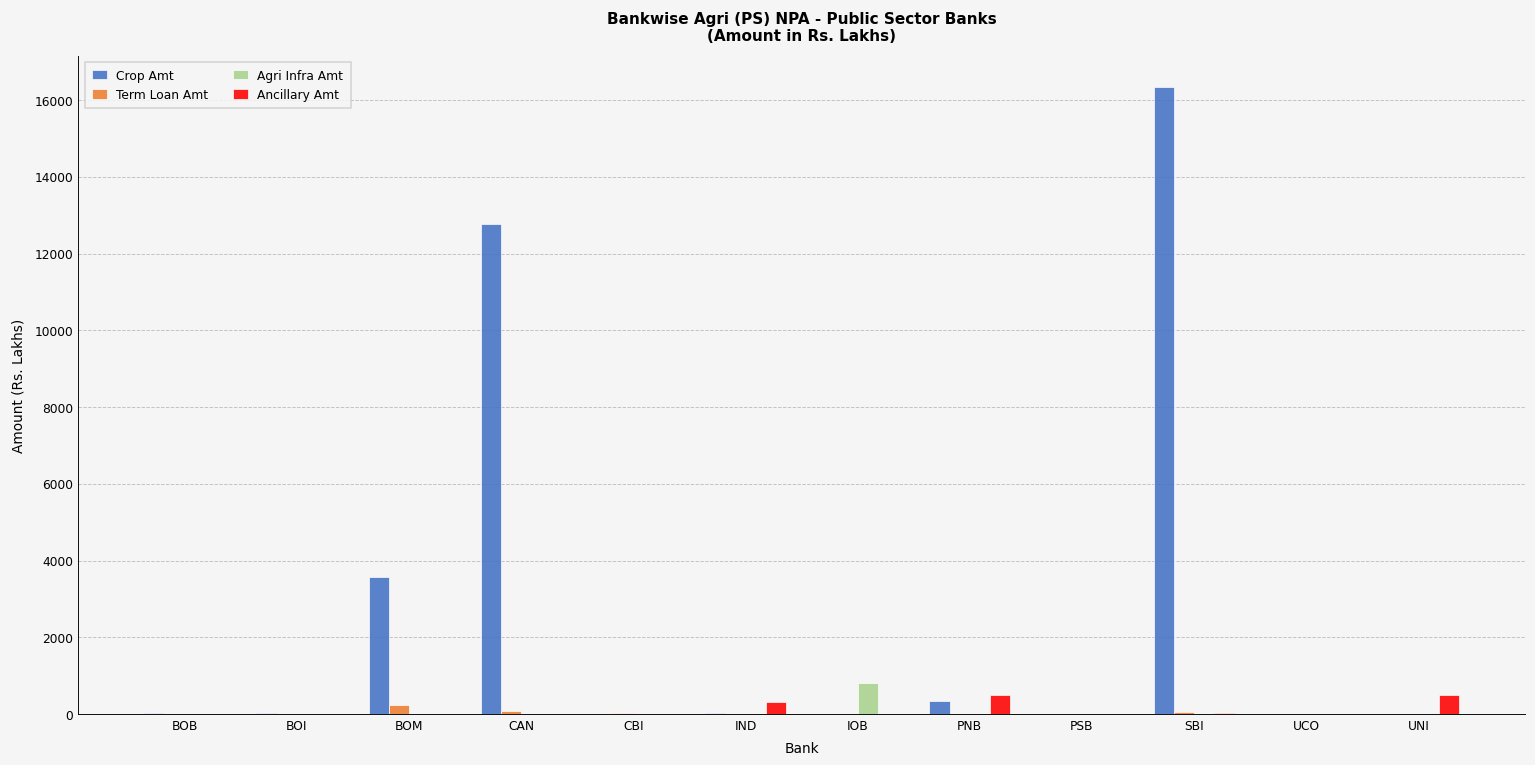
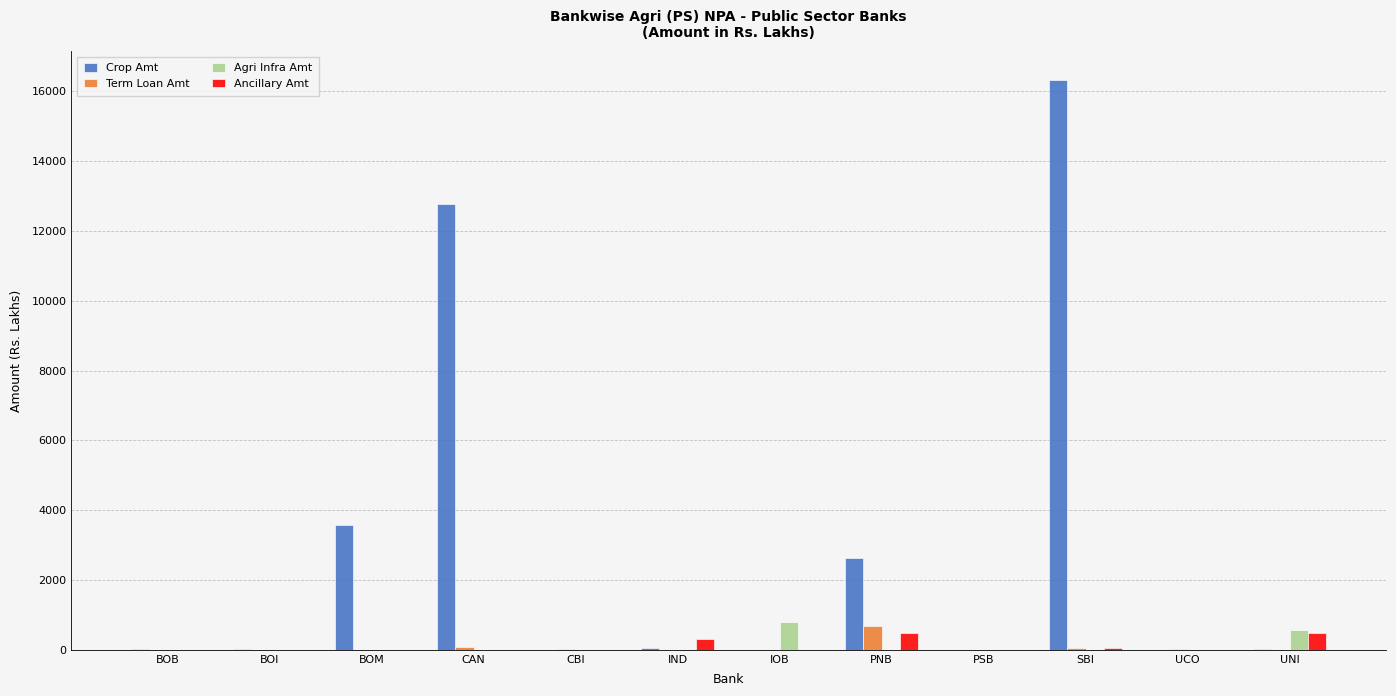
  {
    "Crop Amt": {
      "BOM": 3600,
      "CAN": 12800,
      "CBI": 0,
      "IOB": 0,
-     "PNB": 300,
+     "PNB": 2600,
      "PSB": 0,
      "SBI": 16300
    },
    "Term Loan Amt": {
      "BOB": 0,
      "BOI": 0,
-     "BOM": 200,
+     "BOM": 0,
      "CAN": 100,
      "IOB": 0,
-     "PNB": 0,
+     "PNB": 700,
      "PSB": 0
    },
    "Agri Infra Amt": {
      "BOB": 0,
      "BOI": 0,
      "BOM": 0,
      "CBI": 0,
      "IND": 0,
      "IOB": 800,
      "PNB": 0,
      "PSB": 0,
      "SBI": 0,
      "UCO": 0,
-     "UNI": 0
+     "UNI": 600
    },
    "Ancillary Amt": {
      "BOM": 0,
      "CBI": 0,
      "IND": 300,
      "IOB": 0,
      "PNB": 500,
      "PSB": 0,
      "UCO": 0,
      "UNI": 500
    }
  }
